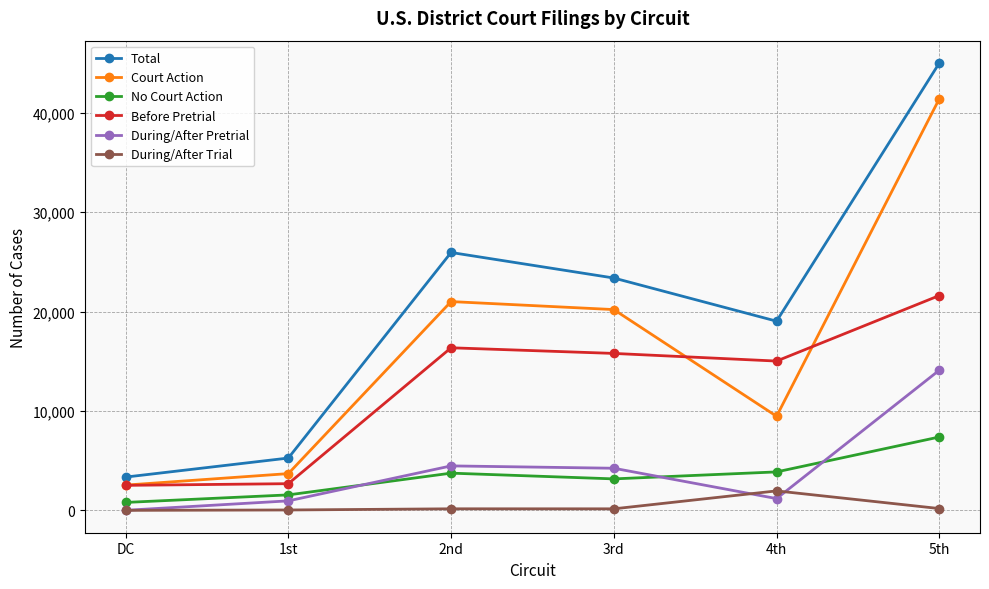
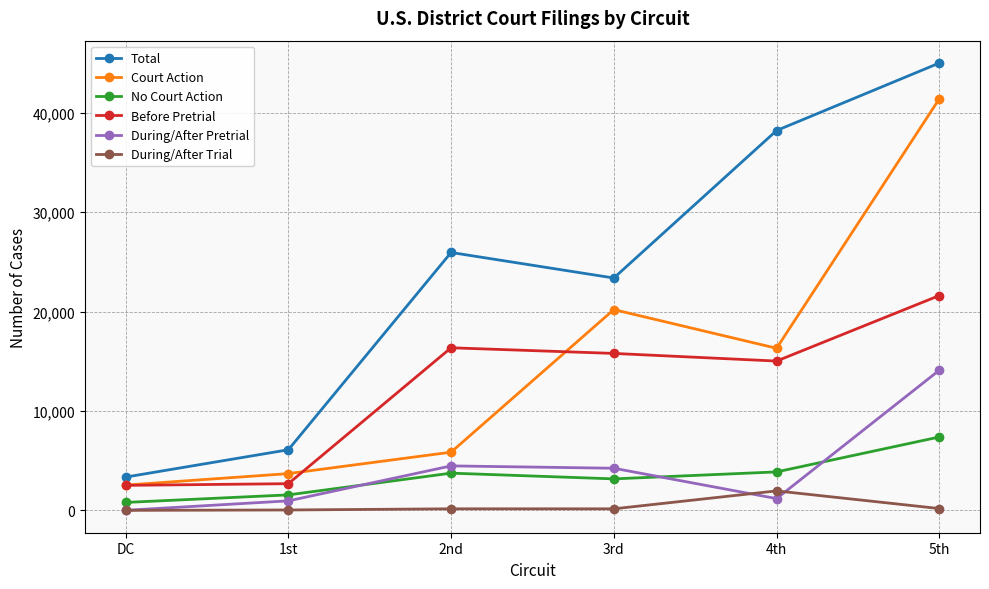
  {
    "Total": {
      "DC": "3,000",
-     "1st": "5,000",
+     "1st": "6,000",
      "2nd": "26,000",
      "3rd": "23,000",
-     "4th": "19,000",
+     "4th": "38,000",
      "5th": "45,000"
    },
    "Court Action": {
      "1st": "4,000",
-     "2nd": "21,000",
+     "2nd": "6,000",
      "3rd": "20,000",
-     "4th": "9,000",
+     "4th": "16,000",
      "5th": "41,000"
    },
    "No Court Action": {
      "DC": "1,000",
      "1st": "2,000",
      "2nd": "4,000",
      "3rd": "3,000",
      "4th": "4,000",
      "5th": "7,000"
    },
    "Before Pretrial": {
      "1st": "3,000",
      "2nd": "16,000",
      "3rd": "16,000",
      "4th": "15,000",
      "5th": "22,000"
    },
    "During/After Pretrial": {
      "1st": "1,000",
      "2nd": "4,000",
      "3rd": "4,000",
      "4th": "1,000",
      "5th": "14,000"
    },
    "During/After Trial": {
      "1st": "0",
      "2nd": "0",
      "3rd": "0",
      "4th": "2,000",
      "5th": "0"
    }
  }
